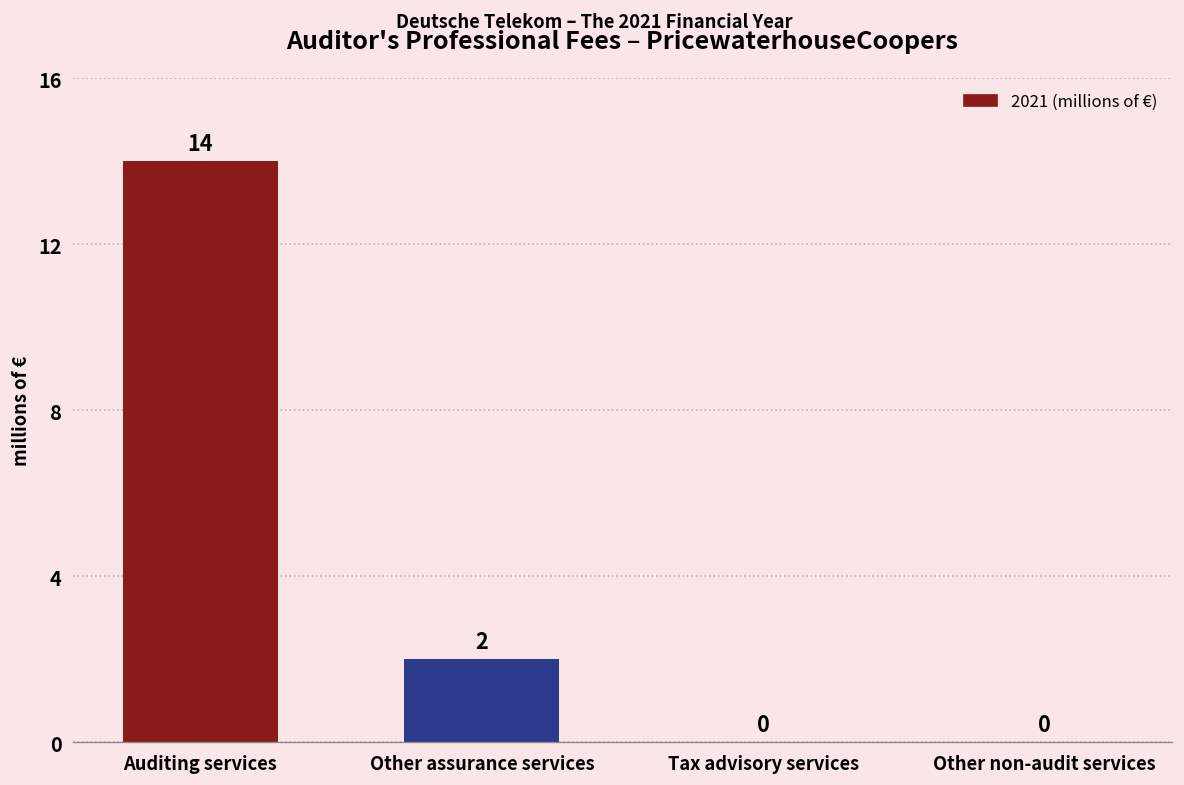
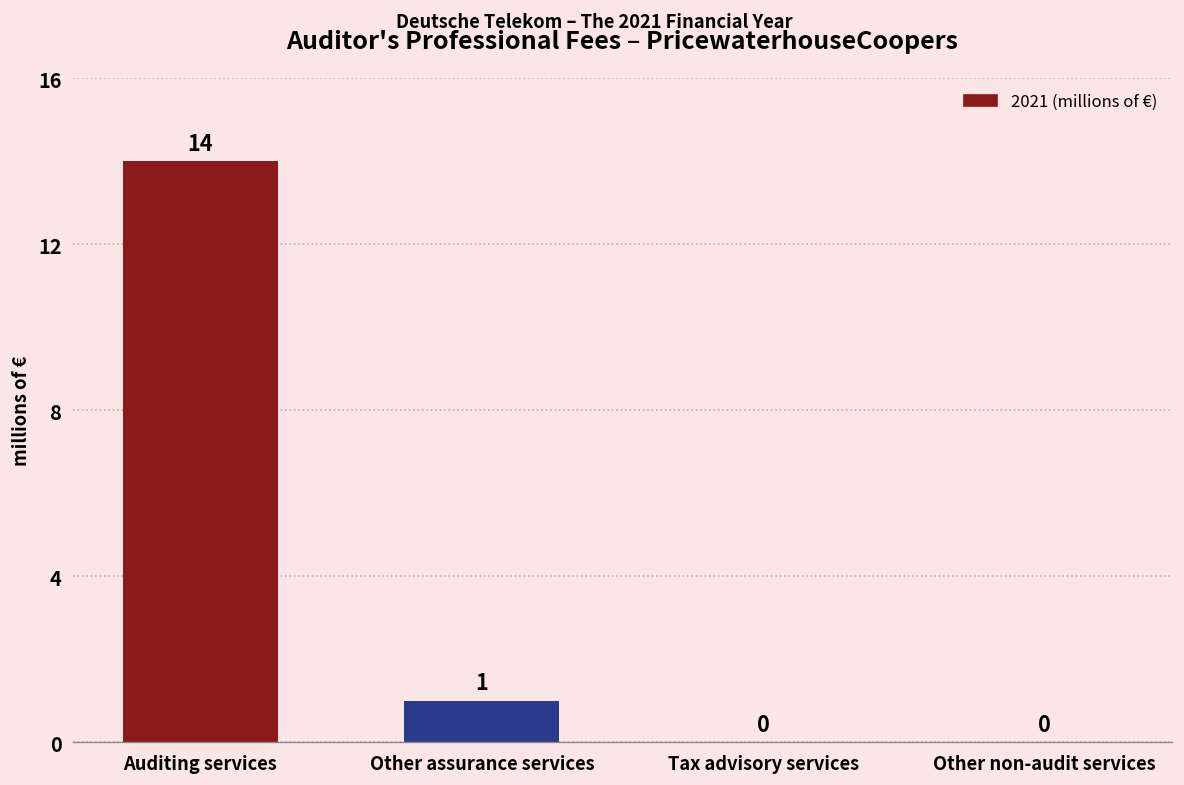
  {
    "Auditing services": 14,
-   "Other assurance services": 2,
+   "Other assurance services": 1,
    "Tax advisory services": 0,
    "Other non-audit services": 0
  }
